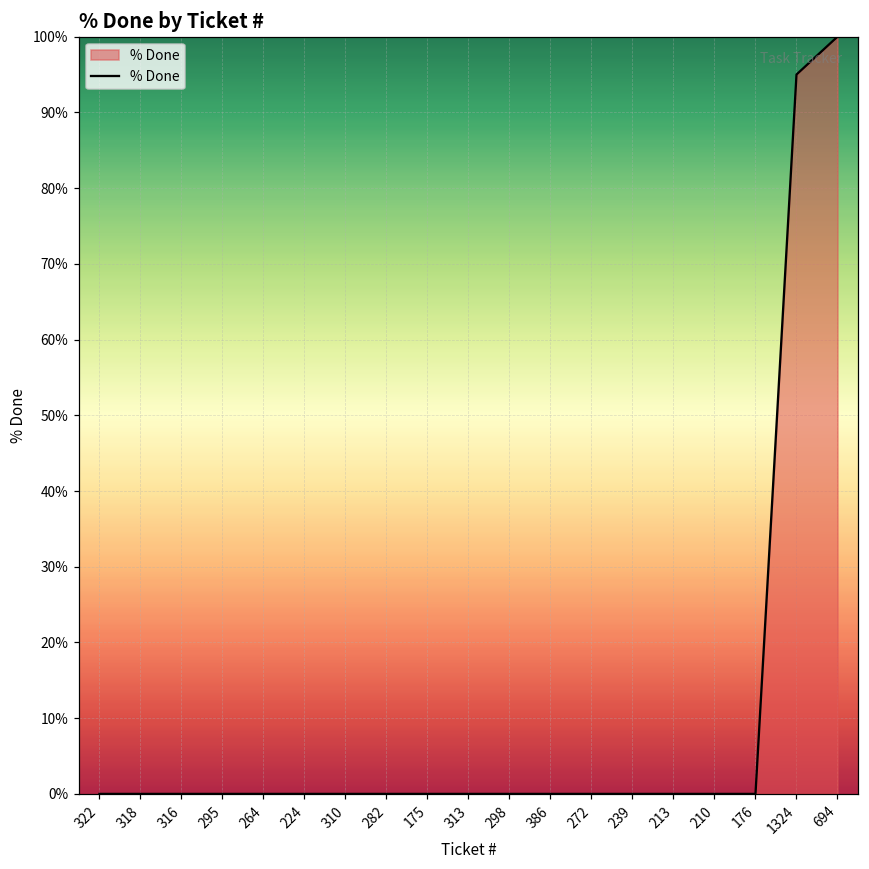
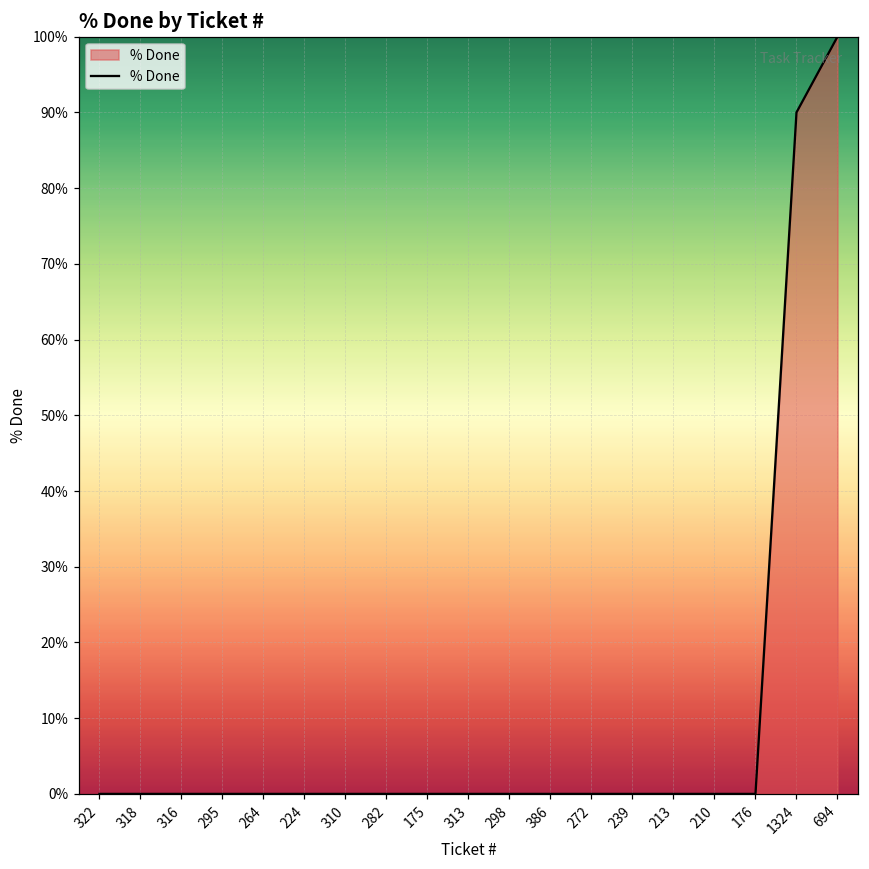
  {
    "322": "0%",
    "318": "0%",
    "316": "0%",
    "295": "0%",
    "264": "0%",
    "224": "0%",
    "310": "0%",
    "282": "0%",
    "175": "0%",
    "313": "0%",
    "298": "0%",
    "386": "0%",
    "272": "0%",
    "239": "0%",
    "213": "0%",
    "210": "0%",
    "176": "0%",
-   "1324": "95%",
+   "1324": "90%",
    "694": "100%"
  }
